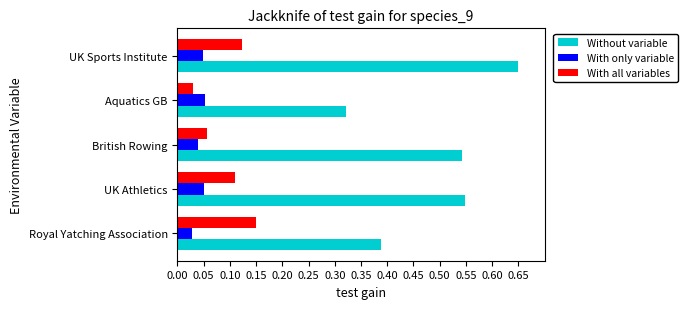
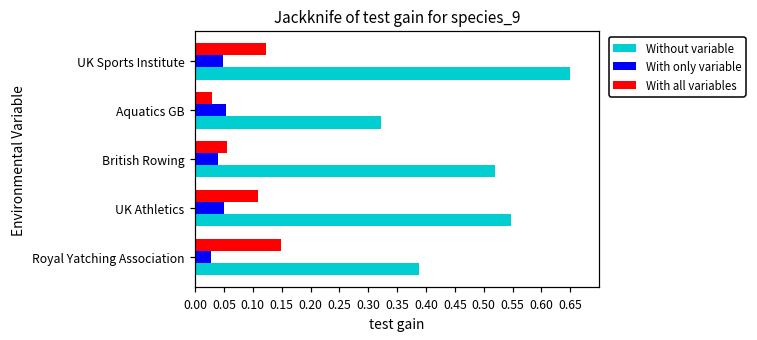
  {
    "Without variable": {
      "UK Sports Institute": 0.65,
      "Aquatics GB": 0.32,
-     "British Rowing": 0.54,
+     "British Rowing": 0.52,
      "UK Athletics": 0.55,
      "Royal Yatching Association": 0.39
    },
    "With only variable": {
      "UK Sports Institute": 0.05,
      "Aquatics GB": 0.05,
      "British Rowing": 0.04,
      "UK Athletics": 0.05,
      "Royal Yatching Association": 0.03
    },
    "With all variables": {
      "UK Sports Institute": 0.12,
      "Aquatics GB": 0.03,
      "British Rowing": 0.06,
      "UK Athletics": 0.11,
      "Royal Yatching Association": 0.15
    }
  }
